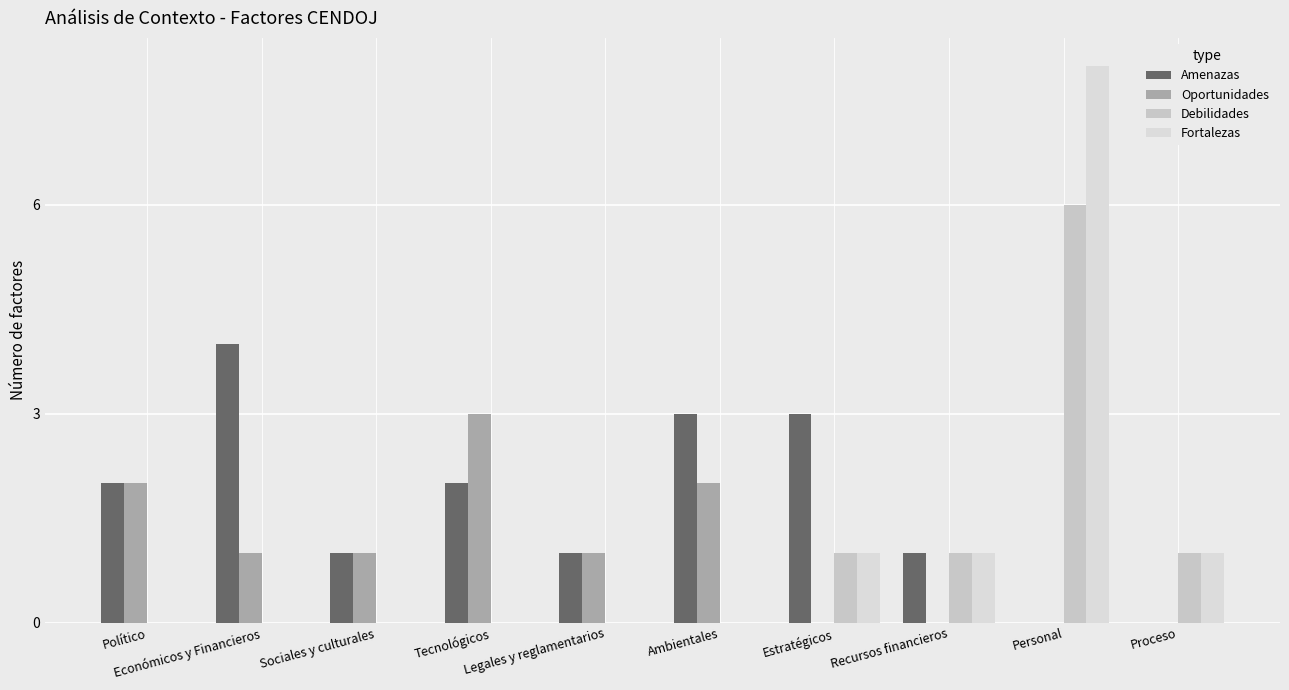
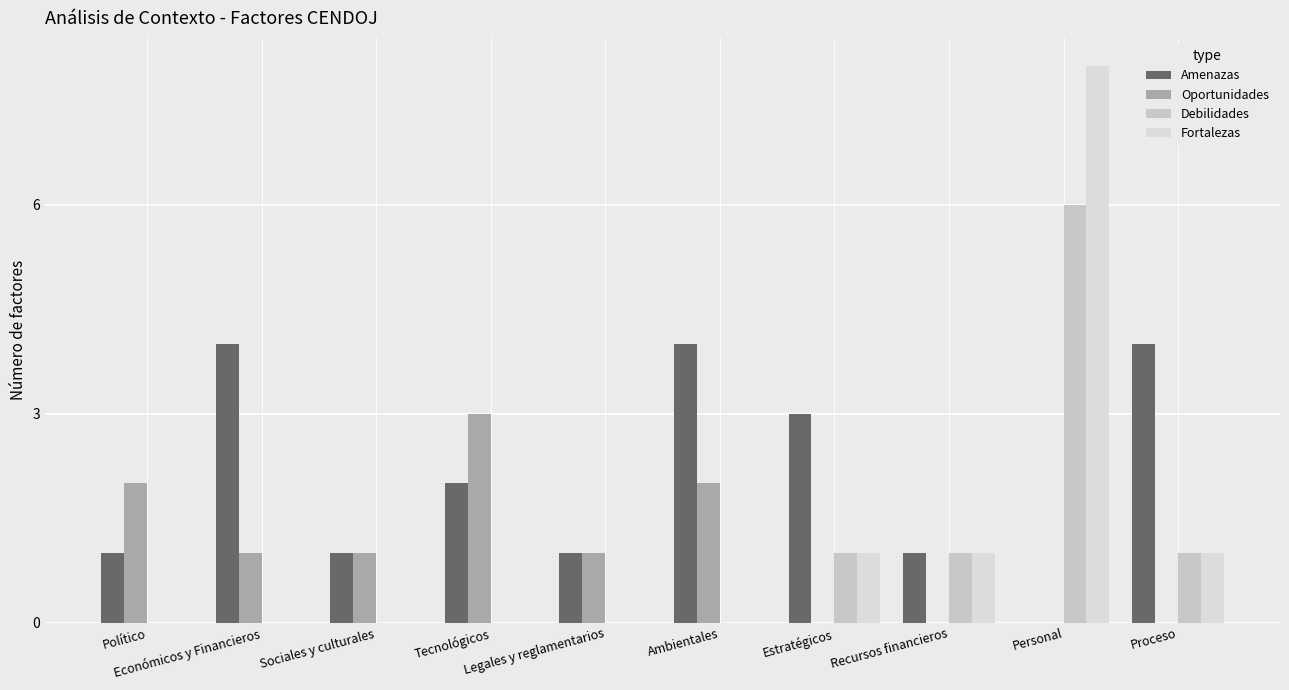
  {
    "Amenazas": {
-     "Político": 2,
+     "Político": 1,
      "Económicos y Financieros": 4,
      "Sociales y culturales": 1,
      "Tecnológicos": 2,
      "Legales y reglamentarios": 1,
-     "Ambientales": 3,
+     "Ambientales": 4,
      "Estratégicos": 3,
      "Recursos financieros": 1,
      "Personal": 0,
-     "Proceso": 0
+     "Proceso": 4
    }
  }
